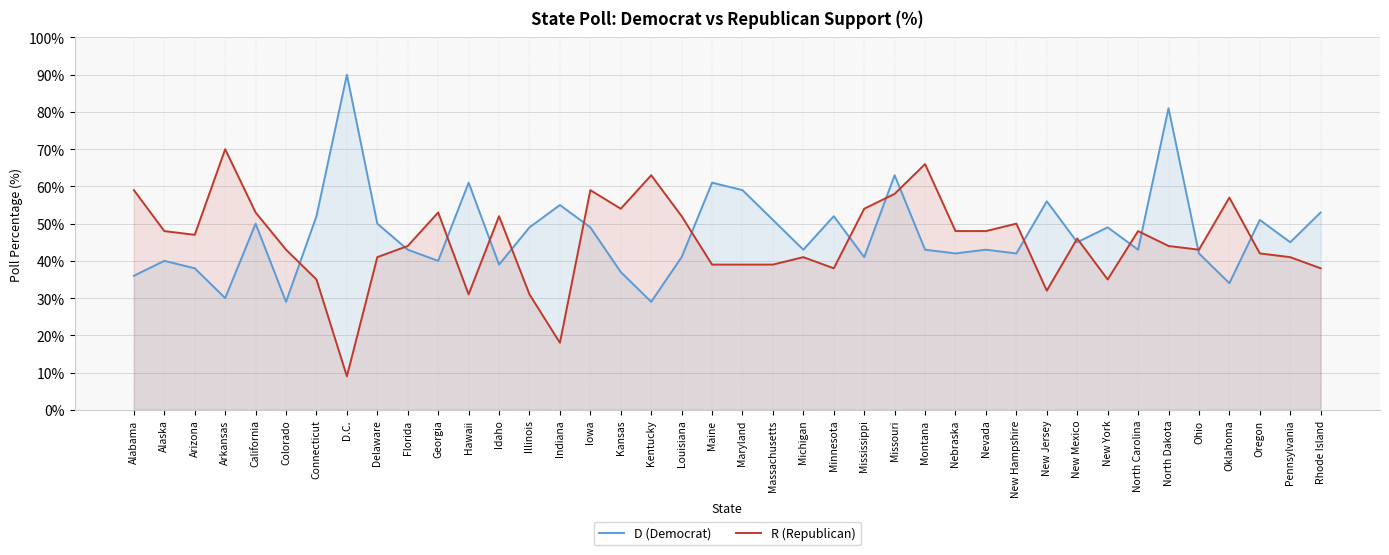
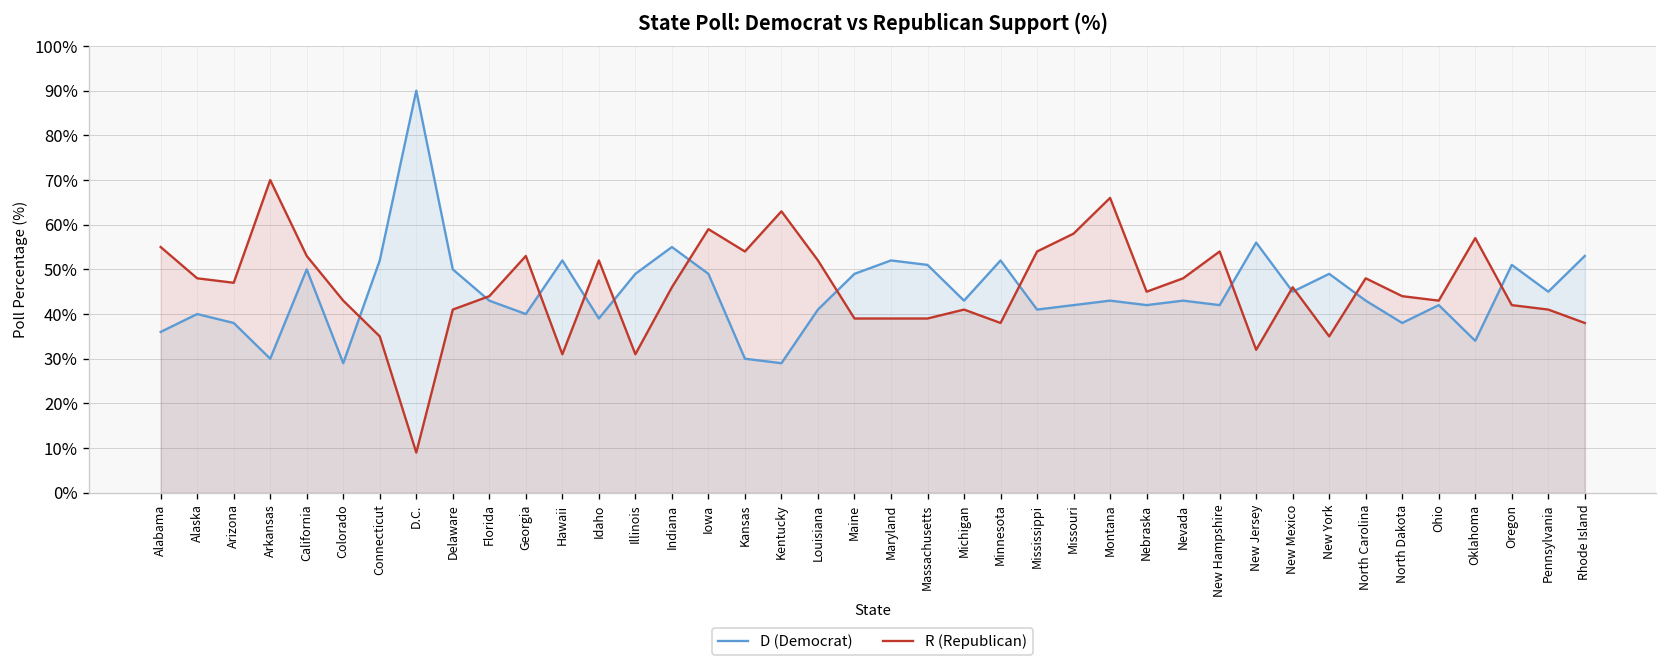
  {
    "D (Democrat)": {
      "Alabama": "36%",
      "Alaska": "40%",
      "Arizona": "38%",
      "Arkansas": "30%",
      "California": "50%",
      "Colorado": "29%",
      "Connecticut": "52%",
      "D.C.": "90%",
      "Delaware": "50%",
      "Florida": "43%",
      "Georgia": "40%",
-     "Hawaii": "61%",
+     "Hawaii": "52%",
      "Idaho": "39%",
      "Illinois": "49%",
      "Indiana": "55%",
      "Iowa": "49%",
-     "Kansas": "37%",
+     "Kansas": "30%",
      "Kentucky": "29%",
      "Louisiana": "41%",
-     "Maine": "61%",
-     "Maryland": "59%",
+     "Maine": "49%",
+     "Maryland": "52%",
      "Massachusetts": "51%",
      "Michigan": "43%",
      "Minnesota": "52%",
      "Mississippi": "41%",
-     "Missouri": "63%",
+     "Missouri": "42%",
      "Montana": "43%",
      "Nebraska": "42%",
      "Nevada": "43%",
      "New Hampshire": "42%",
      "New Jersey": "56%",
      "New Mexico": "45%",
      "New York": "49%",
      "North Carolina": "43%",
-     "North Dakota": "81%",
+     "North Dakota": "38%",
      "Ohio": "42%",
      "Oklahoma": "34%",
      "Oregon": "51%",
      "Pennsylvania": "45%",
      "Rhode Island": "53%"
    },
    "R (Republican)": {
-     "Alabama": "59%",
+     "Alabama": "55%",
      "Alaska": "48%",
      "Arizona": "47%",
      "Arkansas": "70%",
      "California": "53%",
      "Colorado": "43%",
      "Connecticut": "35%",
      "D.C.": "9%",
      "Delaware": "41%",
      "Florida": "44%",
      "Georgia": "53%",
      "Hawaii": "31%",
      "Idaho": "52%",
      "Illinois": "31%",
-     "Indiana": "18%",
+     "Indiana": "46%",
      "Iowa": "59%",
      "Kansas": "54%",
      "Kentucky": "63%",
      "Louisiana": "52%",
      "Maine": "39%",
      "Maryland": "39%",
      "Massachusetts": "39%",
      "Michigan": "41%",
      "Minnesota": "38%",
      "Mississippi": "54%",
      "Missouri": "58%",
      "Montana": "66%",
-     "Nebraska": "48%",
+     "Nebraska": "45%",
      "Nevada": "48%",
-     "New Hampshire": "50%",
+     "New Hampshire": "54%",
      "New Jersey": "32%",
      "New Mexico": "46%",
      "New York": "35%",
      "North Carolina": "48%",
      "North Dakota": "44%",
      "Ohio": "43%",
      "Oklahoma": "57%",
      "Oregon": "42%",
      "Pennsylvania": "41%",
      "Rhode Island": "38%"
    }
  }
